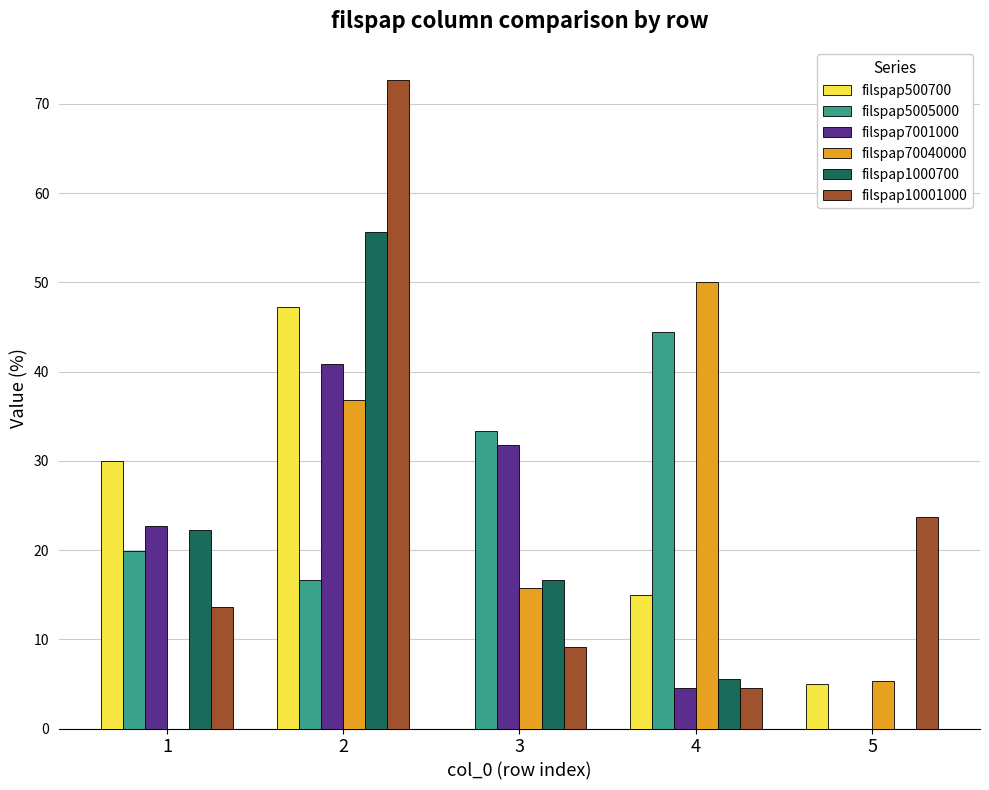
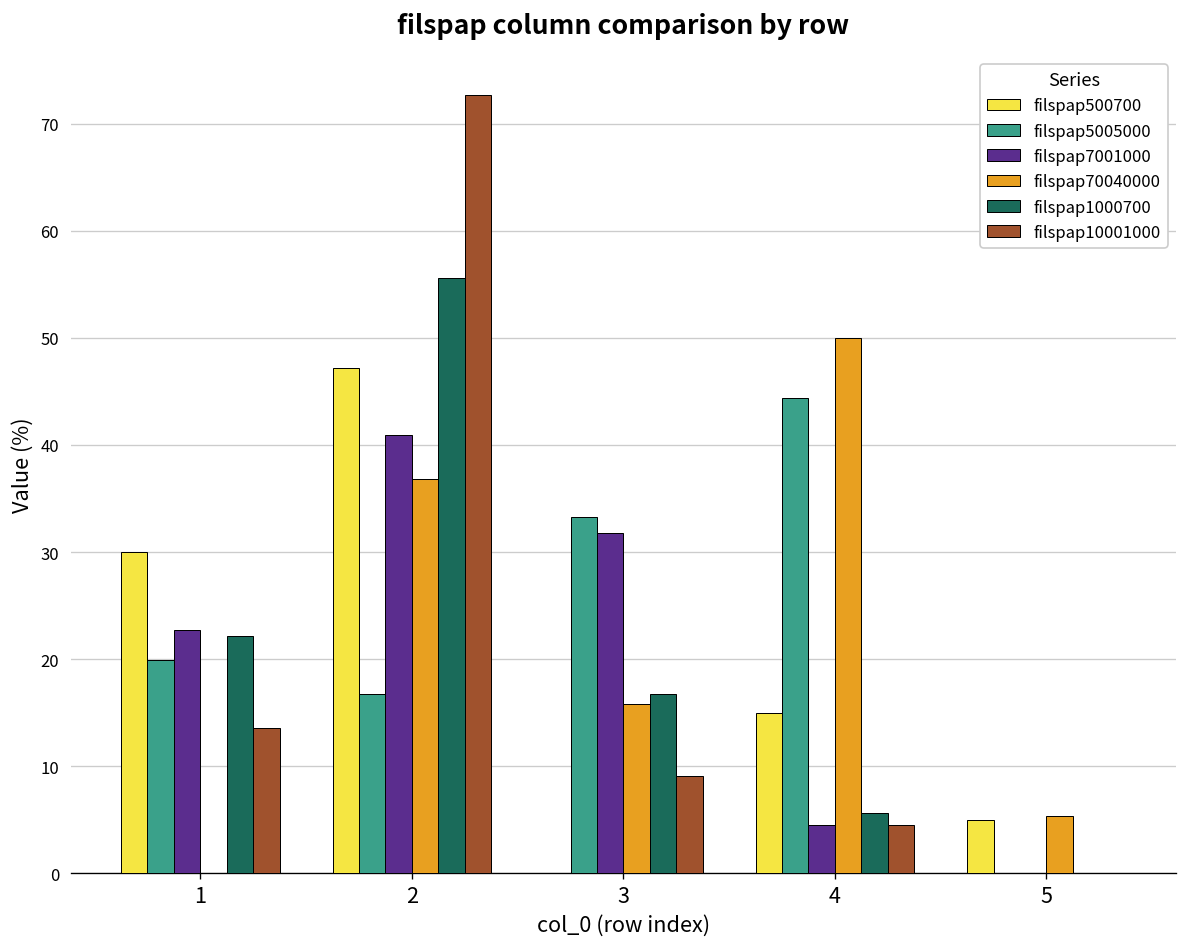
  {
    "filspap500700": {
      "1": 30,
      "2": 47,
      "3": 0,
      "4": 15,
      "5": 5
    },
    "filspap5005000": {
      "1": 20,
      "2": 17,
      "3": 33,
      "4": 44,
      "5": 0
    },
    "filspap7001000": {
      "1": 23,
      "2": 41,
      "3": 32,
      "4": 5,
      "5": 0
    },
    "filspap70040000": {
      "1": 0,
      "2": 37,
      "3": 16,
      "4": 50,
      "5": 5
    },
    "filspap1000700": {
      "1": 22,
      "2": 56,
      "3": 17,
      "4": 6,
      "5": 0
    },
    "filspap10001000": {
      "1": 14,
      "2": 73,
      "3": 9,
      "4": 5,
-     "5": 24
+     "5": 0
    }
  }
